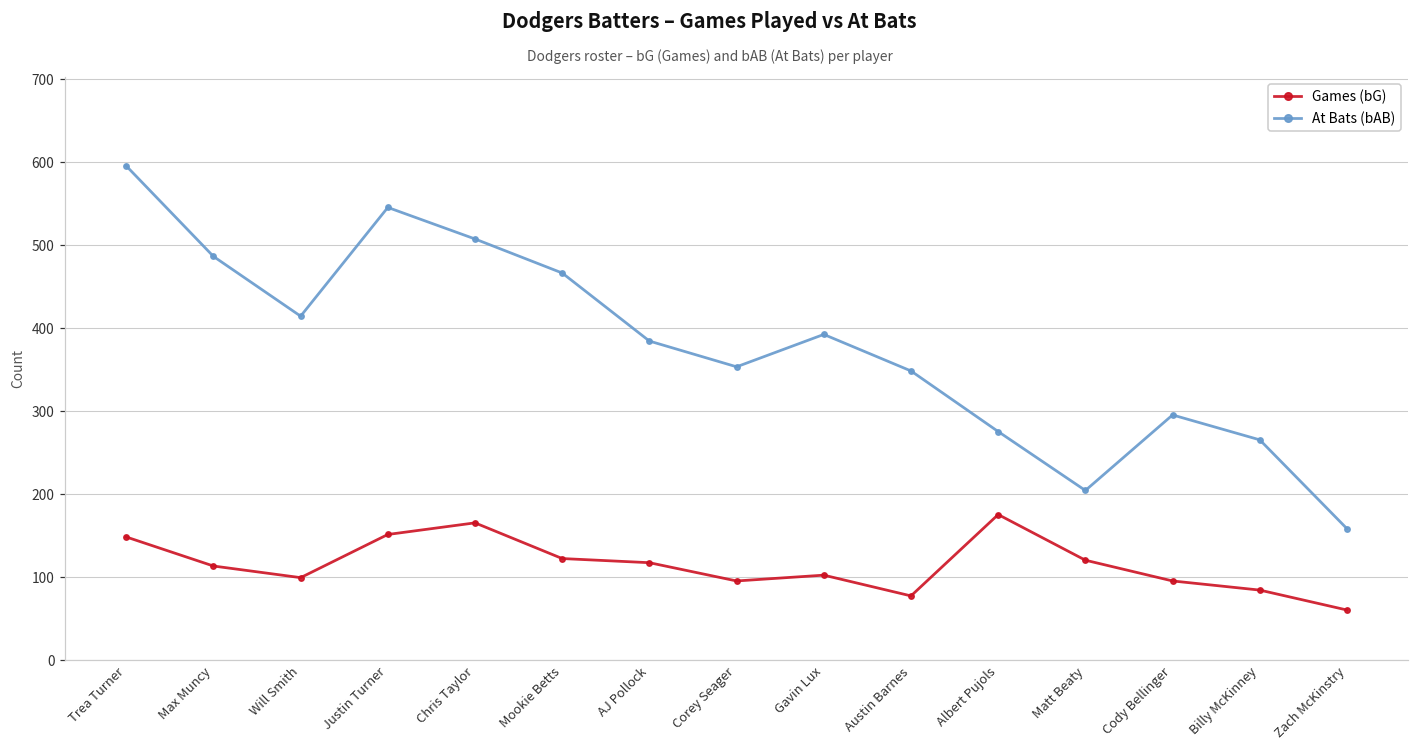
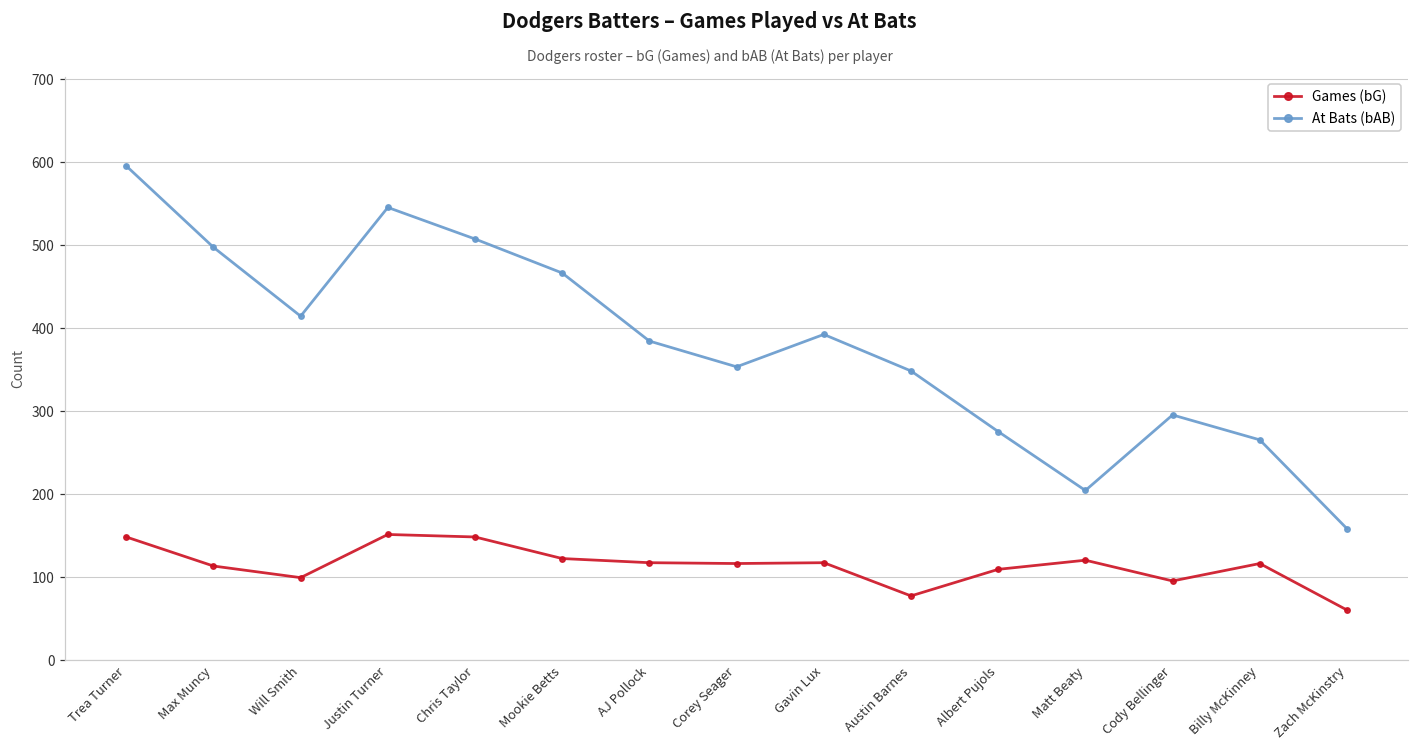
  {
    "Games (bG)": {
      "Trea Turner": 150,
      "Max Muncy": 110,
      "Will Smith": 100,
      "Justin Turner": 150,
-     "Chris Taylor": 170,
+     "Chris Taylor": 150,
      "Mookie Betts": 120,
      "AJ Pollock": 120,
-     "Corey Seager": 100,
-     "Gavin Lux": 100,
+     "Corey Seager": 120,
+     "Gavin Lux": 120,
      "Austin Barnes": 80,
-     "Albert Pujols": 180,
+     "Albert Pujols": 110,
      "Matt Beaty": 120,
      "Cody Bellinger": 100,
-     "Billy McKinney": 80,
+     "Billy McKinney": 120,
      "Zach McKinstry": 60
    },
    "At Bats (bAB)": {
      "Trea Turner": 600,
-     "Max Muncy": 490,
+     "Max Muncy": 500,
      "Will Smith": 410,
      "Justin Turner": 550,
      "Chris Taylor": 510,
      "Mookie Betts": 470,
      "AJ Pollock": 380,
      "Corey Seager": 350,
      "Gavin Lux": 390,
      "Austin Barnes": 350,
      "Albert Pujols": 280,
      "Matt Beaty": 200,
      "Cody Bellinger": 300,
      "Billy McKinney": 270,
      "Zach McKinstry": 160
    }
  }
